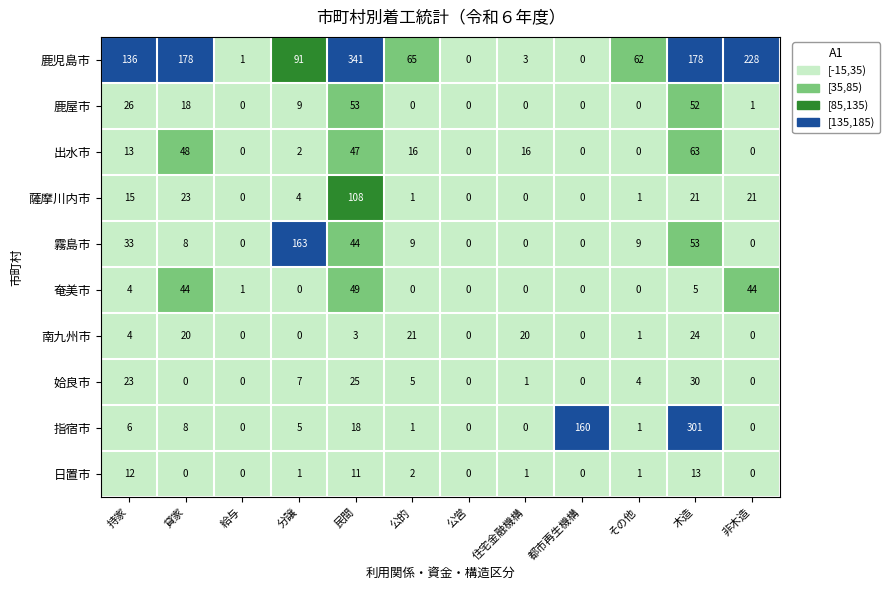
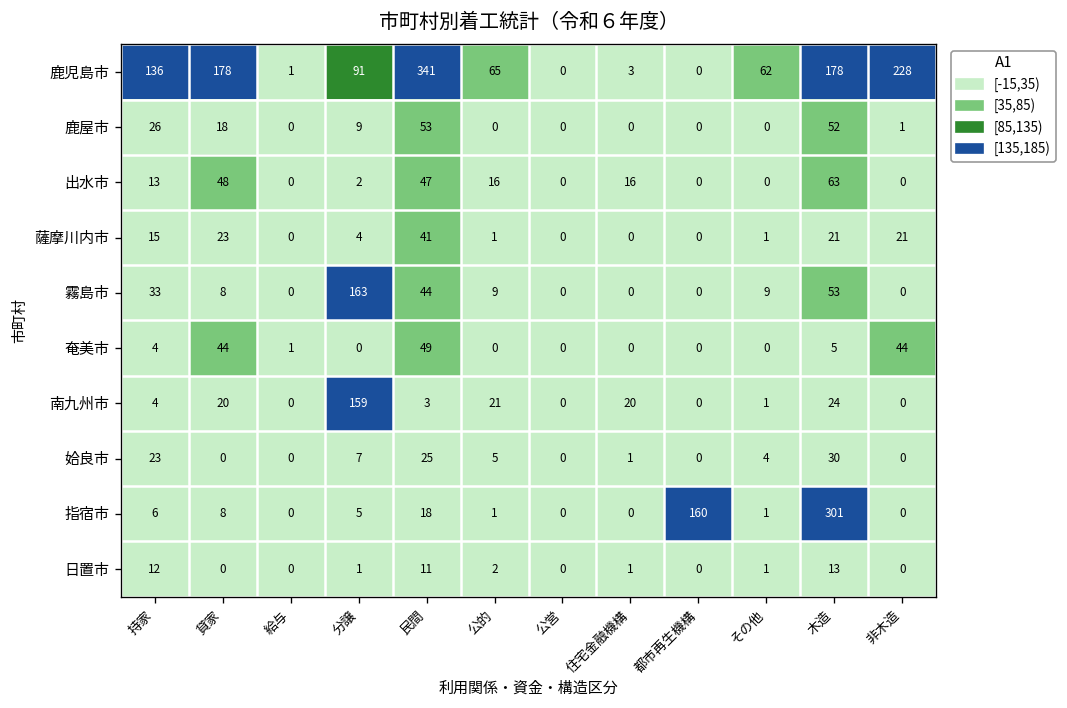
  {
    "鹿児島市": {
      "持家": 136,
      "貸家": 178,
      "給与": 1,
      "分譲": 91,
      "民間": 341,
      "公的": 65,
      "公営": 0,
      "住宅金融機構": 3,
      "都市再生機構": 0,
      "その他": 62,
      "木造": 178,
      "非木造": 228
    },
    "鹿屋市": {
      "持家": 26,
      "貸家": 18,
      "給与": 0,
      "分譲": 9,
      "民間": 53,
      "公的": 0,
      "公営": 0,
      "住宅金融機構": 0,
      "都市再生機構": 0,
      "その他": 0,
      "木造": 52,
      "非木造": 1
    },
    "出水市": {
      "持家": 13,
      "貸家": 48,
      "給与": 0,
      "分譲": 2,
      "民間": 47,
      "公的": 16,
      "公営": 0,
      "住宅金融機構": 16,
      "都市再生機構": 0,
      "その他": 0,
      "木造": 63,
      "非木造": 0
    },
    "薩摩川内市": {
      "持家": 15,
      "貸家": 23,
      "給与": 0,
      "分譲": 4,
-     "民間": 108,
+     "民間": 41,
      "公的": 1,
      "公営": 0,
      "住宅金融機構": 0,
      "都市再生機構": 0,
      "その他": 1,
      "木造": 21,
      "非木造": 21
    },
    "霧島市": {
      "持家": 33,
      "貸家": 8,
      "給与": 0,
      "分譲": 163,
      "民間": 44,
      "公的": 9,
      "公営": 0,
      "住宅金融機構": 0,
      "都市再生機構": 0,
      "その他": 9,
      "木造": 53,
      "非木造": 0
    },
    "奄美市": {
      "持家": 4,
      "貸家": 44,
      "給与": 1,
      "分譲": 0,
      "民間": 49,
      "公的": 0,
      "公営": 0,
      "住宅金融機構": 0,
      "都市再生機構": 0,
      "その他": 0,
      "木造": 5,
      "非木造": 44
    },
    "南九州市": {
      "持家": 4,
      "貸家": 20,
      "給与": 0,
-     "分譲": 0,
+     "分譲": 159,
      "民間": 3,
      "公的": 21,
      "公営": 0,
      "住宅金融機構": 20,
      "都市再生機構": 0,
      "その他": 1,
      "木造": 24,
      "非木造": 0
    },
    "姶良市": {
      "持家": 23,
      "貸家": 0,
      "給与": 0,
      "分譲": 7,
      "民間": 25,
      "公的": 5,
      "公営": 0,
      "住宅金融機構": 1,
      "都市再生機構": 0,
      "その他": 4,
      "木造": 30,
      "非木造": 0
    },
    "指宿市": {
      "持家": 6,
      "貸家": 8,
      "給与": 0,
      "分譲": 5,
      "民間": 18,
      "公的": 1,
      "公営": 0,
      "住宅金融機構": 0,
      "都市再生機構": 160,
      "その他": 1,
      "木造": 301,
      "非木造": 0
    },
    "日置市": {
      "持家": 12,
      "貸家": 0,
      "給与": 0,
      "分譲": 1,
      "民間": 11,
      "公的": 2,
      "公営": 0,
      "住宅金融機構": 1,
      "都市再生機構": 0,
      "その他": 1,
      "木造": 13,
      "非木造": 0
    }
  }
